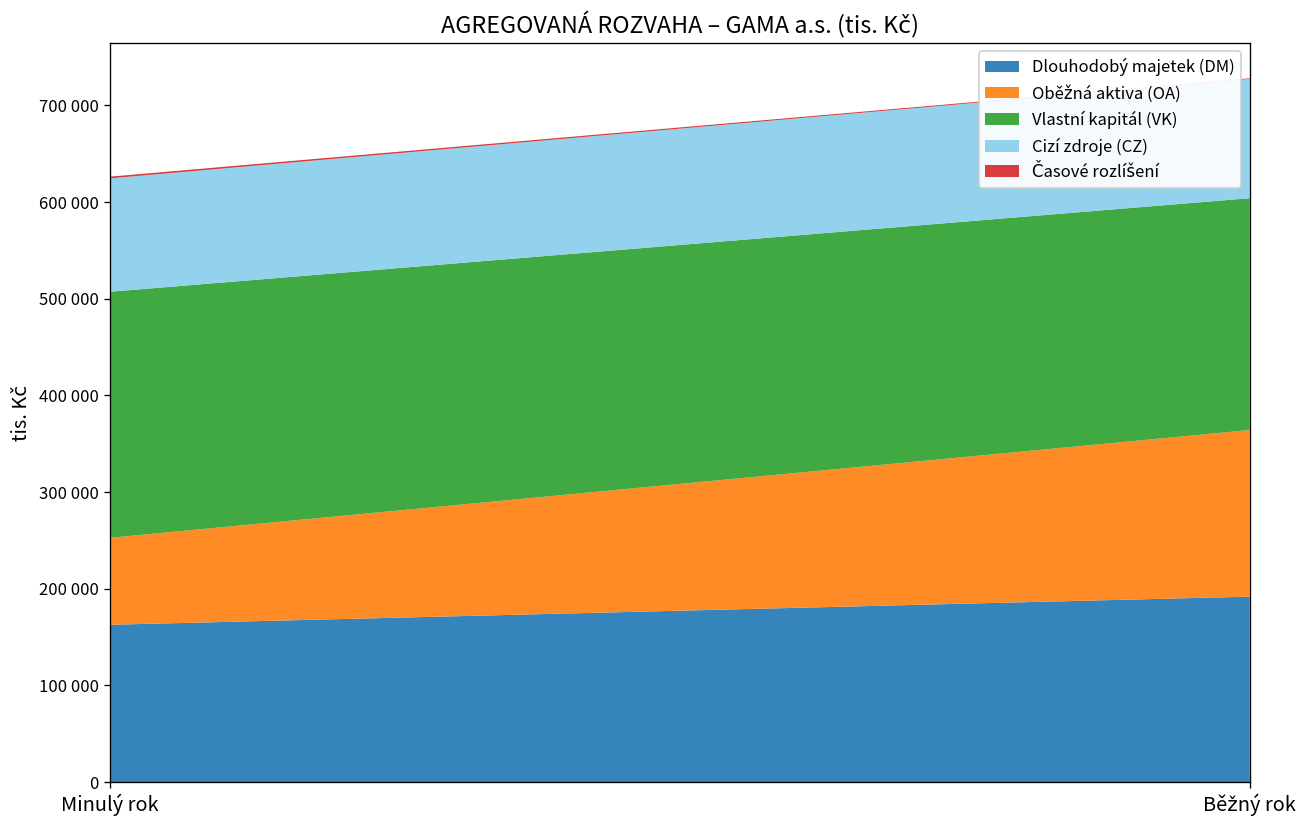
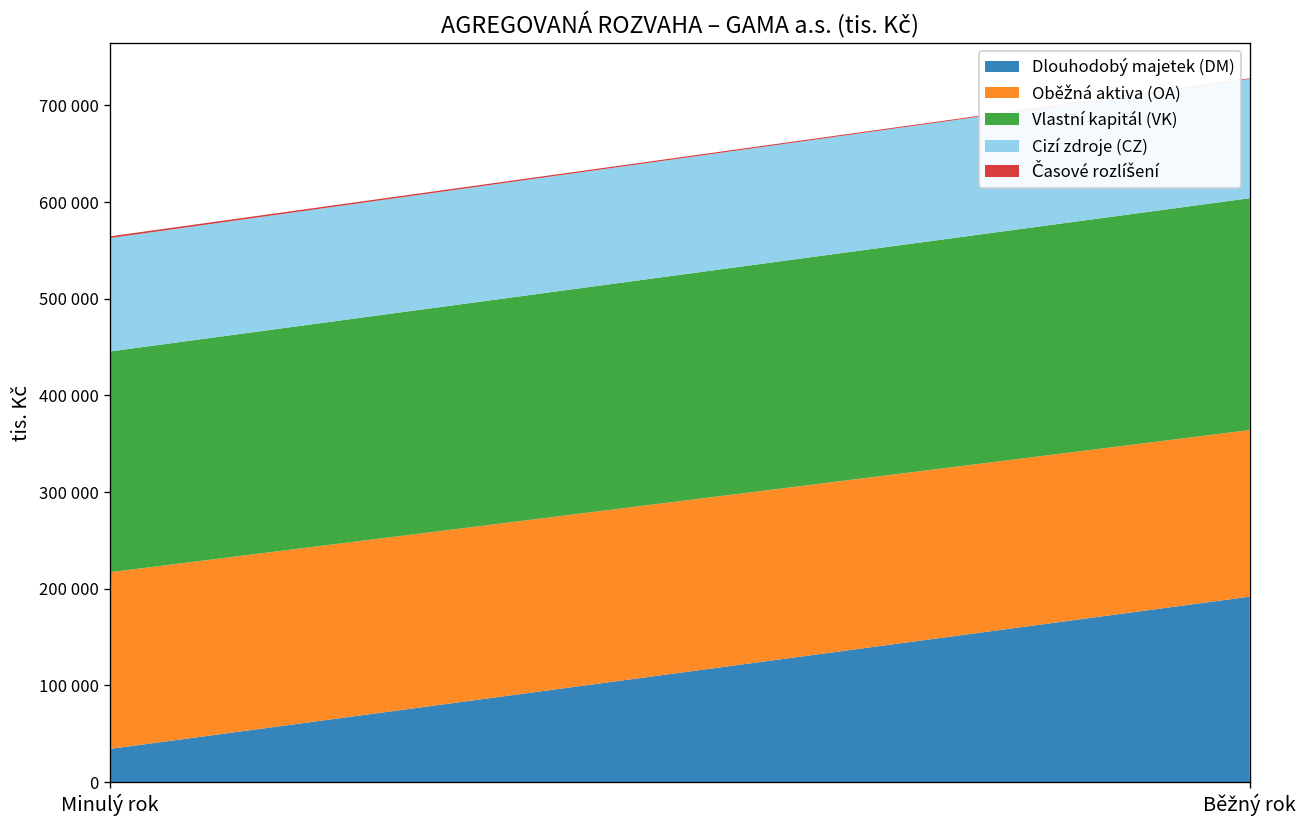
  {
    "Dlouhodobý majetek (DM)": {
-     "Minulý rok": 160000,
+     "Minulý rok": 30000,
      "Běžný rok": 190000
    },
    "Oběžná aktiva (OA)": {
-     "Minulý rok": 90000,
+     "Minulý rok": 180000,
      "Běžný rok": 170000
    },
    "Vlastní kapitál (VK)": {
-     "Minulý rok": 250000,
+     "Minulý rok": 230000,
      "Běžný rok": 240000
    }
  }
